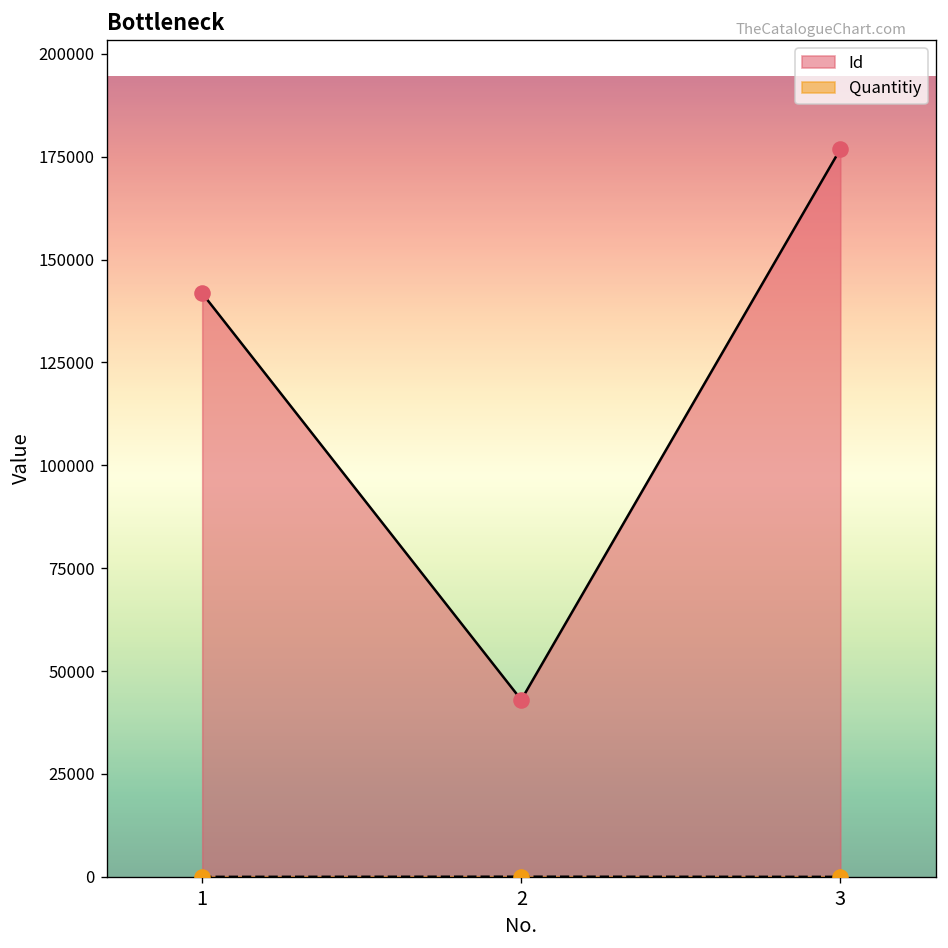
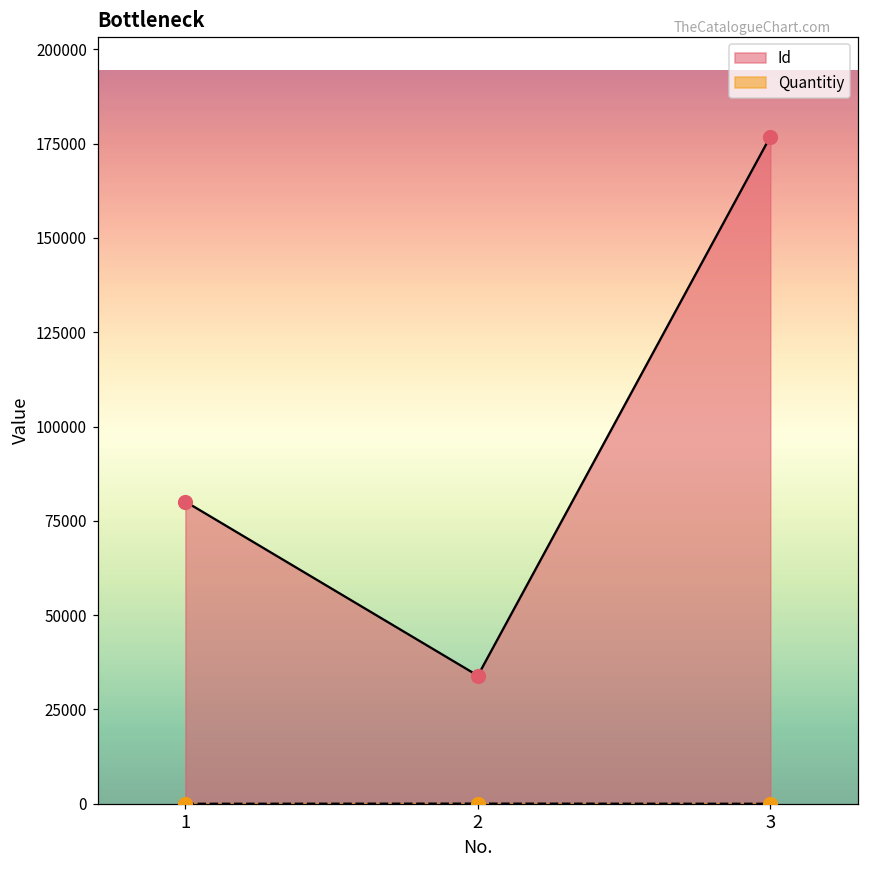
  {
    "Id": {
-     "1": 142000,
-     "2": 43000,
+     "1": 80000,
+     "2": 34000,
      "3": 177000
    },
    "Quantitiy": {
      "1": 0,
      "2": 0,
      "3": 0
    }
  }
